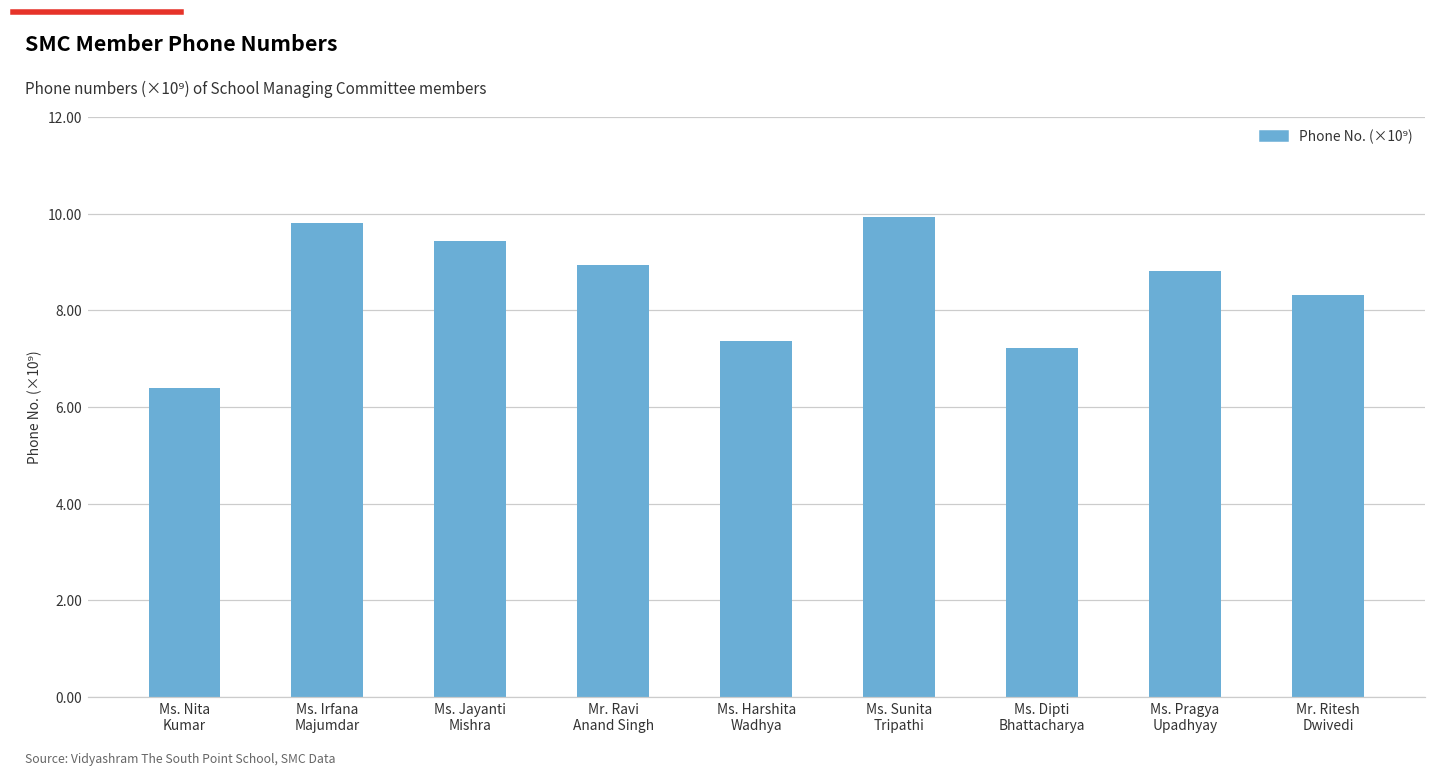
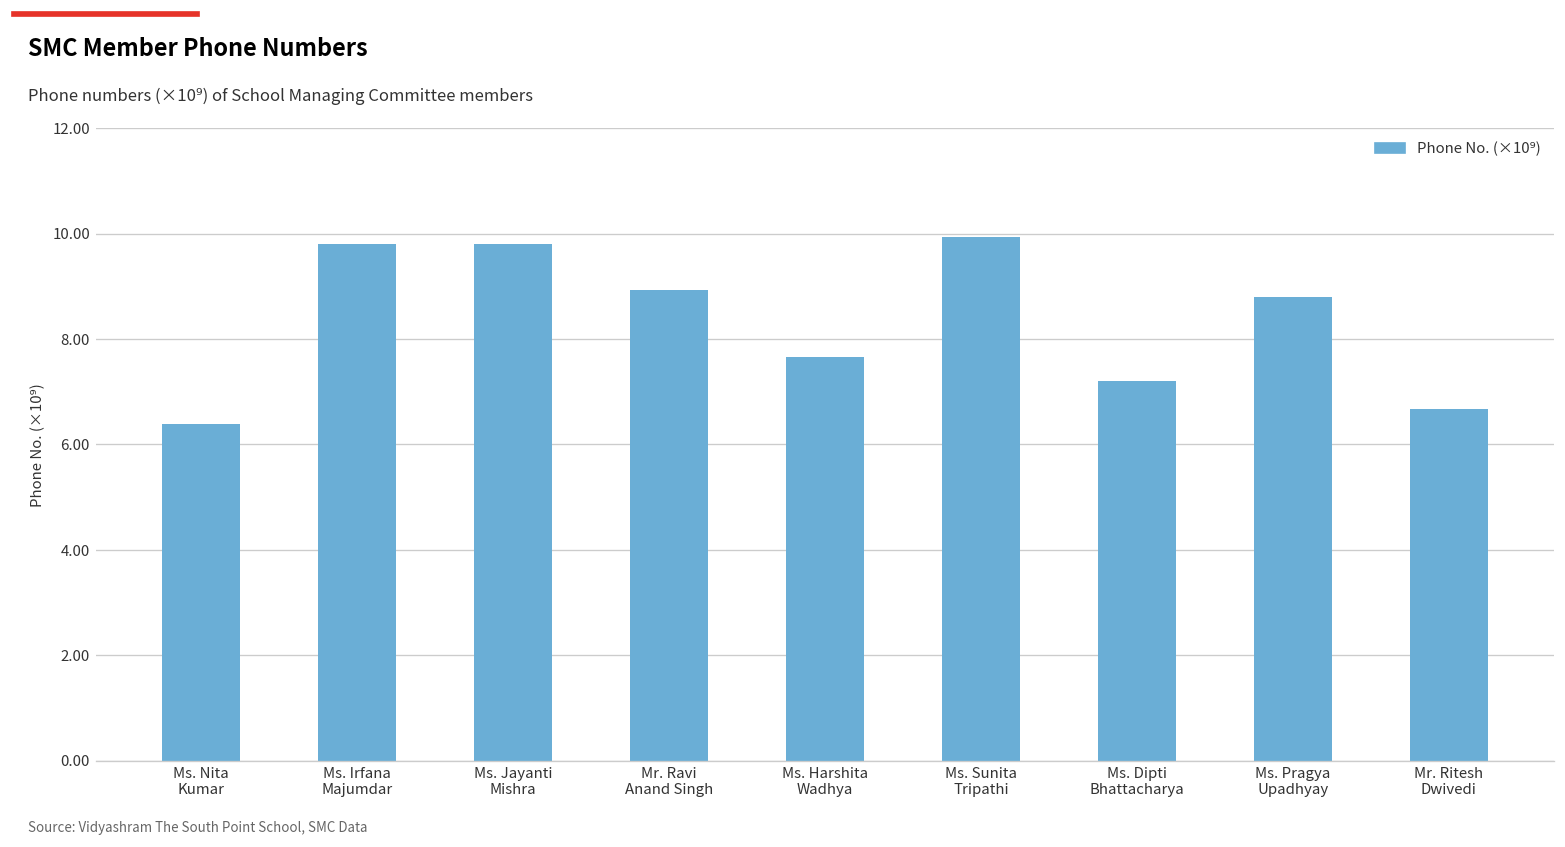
  {
    "Ms. Nita Kumar": 6.4,
    "Ms. Irfana Majumdar": 9.8,
-   "Ms. Jayanti Mishra": 9.4,
+   "Ms. Jayanti Mishra": 9.8,
    "Mr. Ravi Anand Singh": 8.9,
-   "Ms. Harshita Wadhya": 7.4,
+   "Ms. Harshita Wadhya": 7.7,
    "Ms. Sunita Tripathi": 9.9,
    "Ms. Dipti Bhattacharya": 7.2,
    "Ms. Pragya Upadhyay": 8.8,
-   "Mr. Ritesh Dwivedi": 8.3
+   "Mr. Ritesh Dwivedi": 6.7
  }
